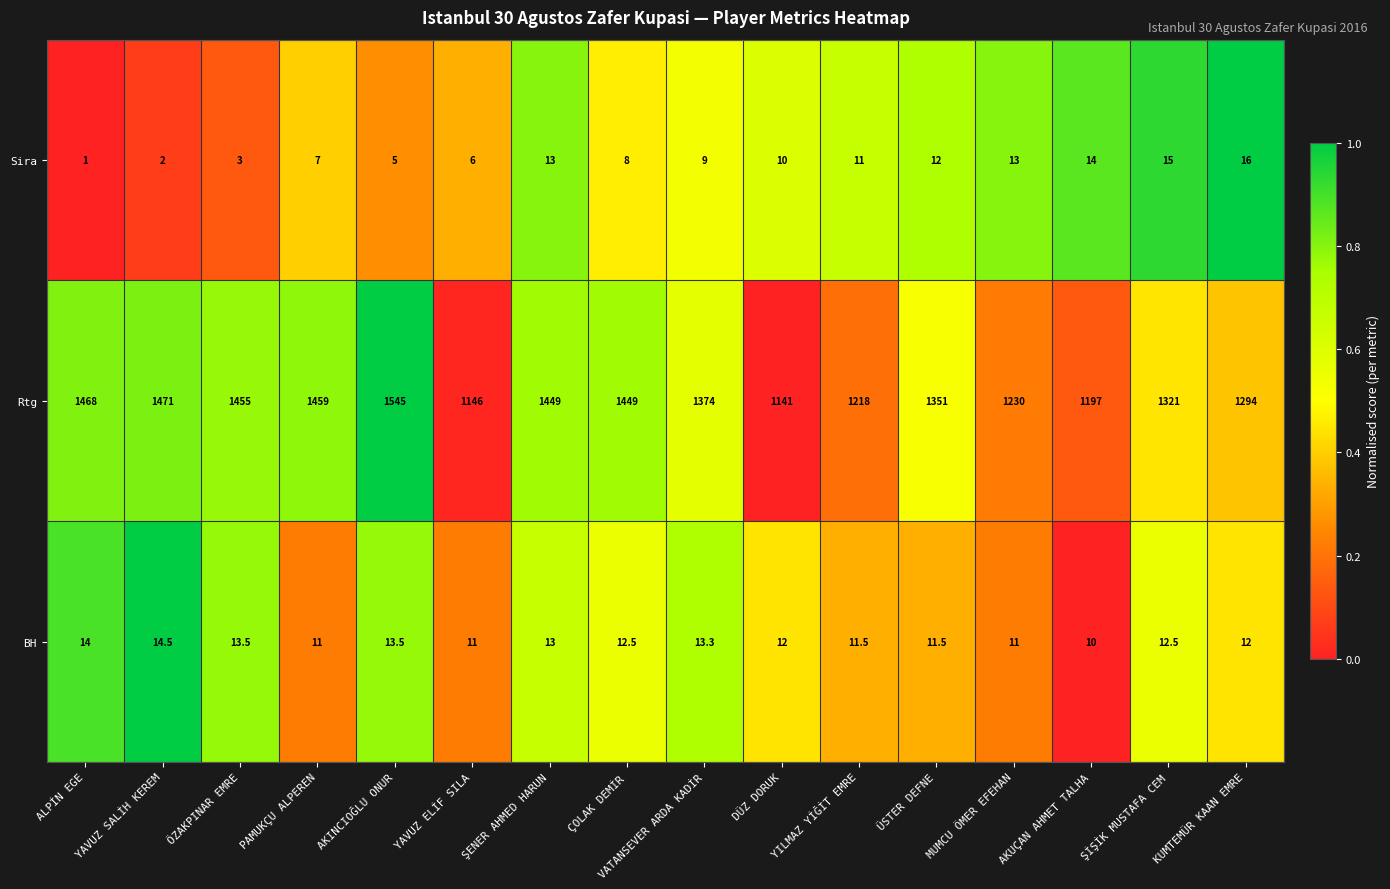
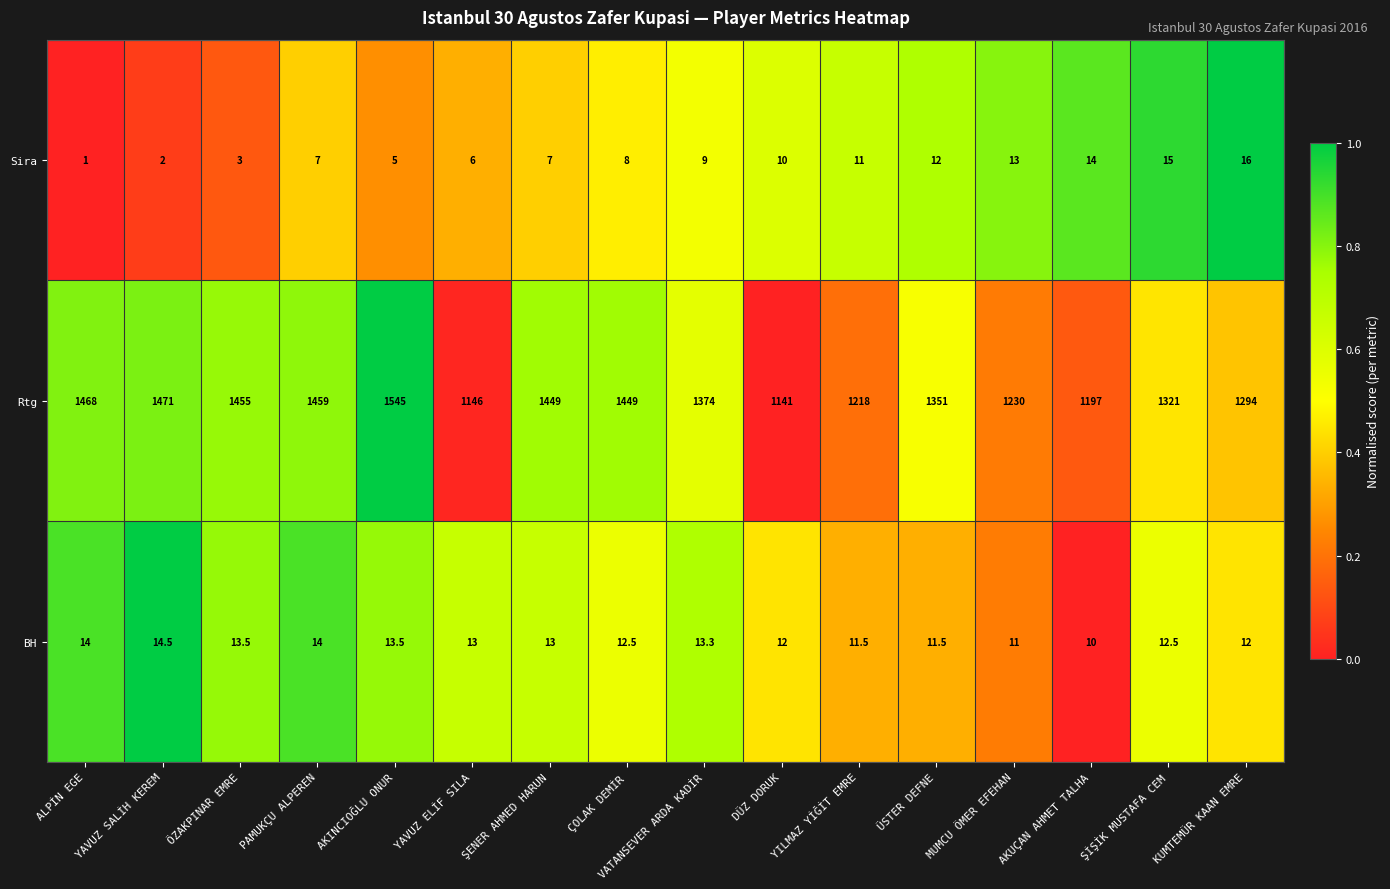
  {
    "Sira": {
      "ALPİN EGE": 1,
      "YAVUZ SALİH KEREM": 2,
      "ÖZAKPINAR EMRE": 3,
      "PAMUKÇU ALPEREN": 7,
      "AKINCIOĞLU ONUR": 5,
      "YAVUZ ELİF SILA": 6,
-     "ŞENER AHMED HARUN": 13,
+     "ŞENER AHMED HARUN": 7,
      "ÇOLAK DEMİR": 8,
      "VATANSEVER ARDA KADİR": 9,
      "DÜZ DORUK": 10,
      "YILMAZ YİĞİT EMRE": 11,
      "ÜSTER DEFNE": 12,
      "MUMCU ÖMER EFEHAN": 13,
      "AKUÇAN AHMET TALHA": 14,
      "ŞİŞİK MUSTAFA CEM": 15,
      "KUMTEMÜR KAAN EMRE": 16
    },
    "Rtg": {
      "ALPİN EGE": 1468,
      "YAVUZ SALİH KEREM": 1471,
      "ÖZAKPINAR EMRE": 1455,
      "PAMUKÇU ALPEREN": 1459,
      "AKINCIOĞLU ONUR": 1545,
      "YAVUZ ELİF SILA": 1146,
      "ŞENER AHMED HARUN": 1449,
      "ÇOLAK DEMİR": 1449,
      "VATANSEVER ARDA KADİR": 1374,
      "DÜZ DORUK": 1141,
      "YILMAZ YİĞİT EMRE": 1218,
      "ÜSTER DEFNE": 1351,
      "MUMCU ÖMER EFEHAN": 1230,
      "AKUÇAN AHMET TALHA": 1197,
      "ŞİŞİK MUSTAFA CEM": 1321,
      "KUMTEMÜR KAAN EMRE": 1294
    },
    "BH": {
      "ALPİN EGE": 14,
      "YAVUZ SALİH KEREM": 14.5,
      "ÖZAKPINAR EMRE": 13.5,
-     "PAMUKÇU ALPEREN": 11,
+     "PAMUKÇU ALPEREN": 14,
      "AKINCIOĞLU ONUR": 13.5,
-     "YAVUZ ELİF SILA": 11,
+     "YAVUZ ELİF SILA": 13,
      "ŞENER AHMED HARUN": 13,
      "ÇOLAK DEMİR": 12.5,
      "VATANSEVER ARDA KADİR": 13.3,
      "DÜZ DORUK": 12,
      "YILMAZ YİĞİT EMRE": 11.5,
      "ÜSTER DEFNE": 11.5,
      "MUMCU ÖMER EFEHAN": 11,
      "AKUÇAN AHMET TALHA": 10,
      "ŞİŞİK MUSTAFA CEM": 12.5,
      "KUMTEMÜR KAAN EMRE": 12
    }
  }
